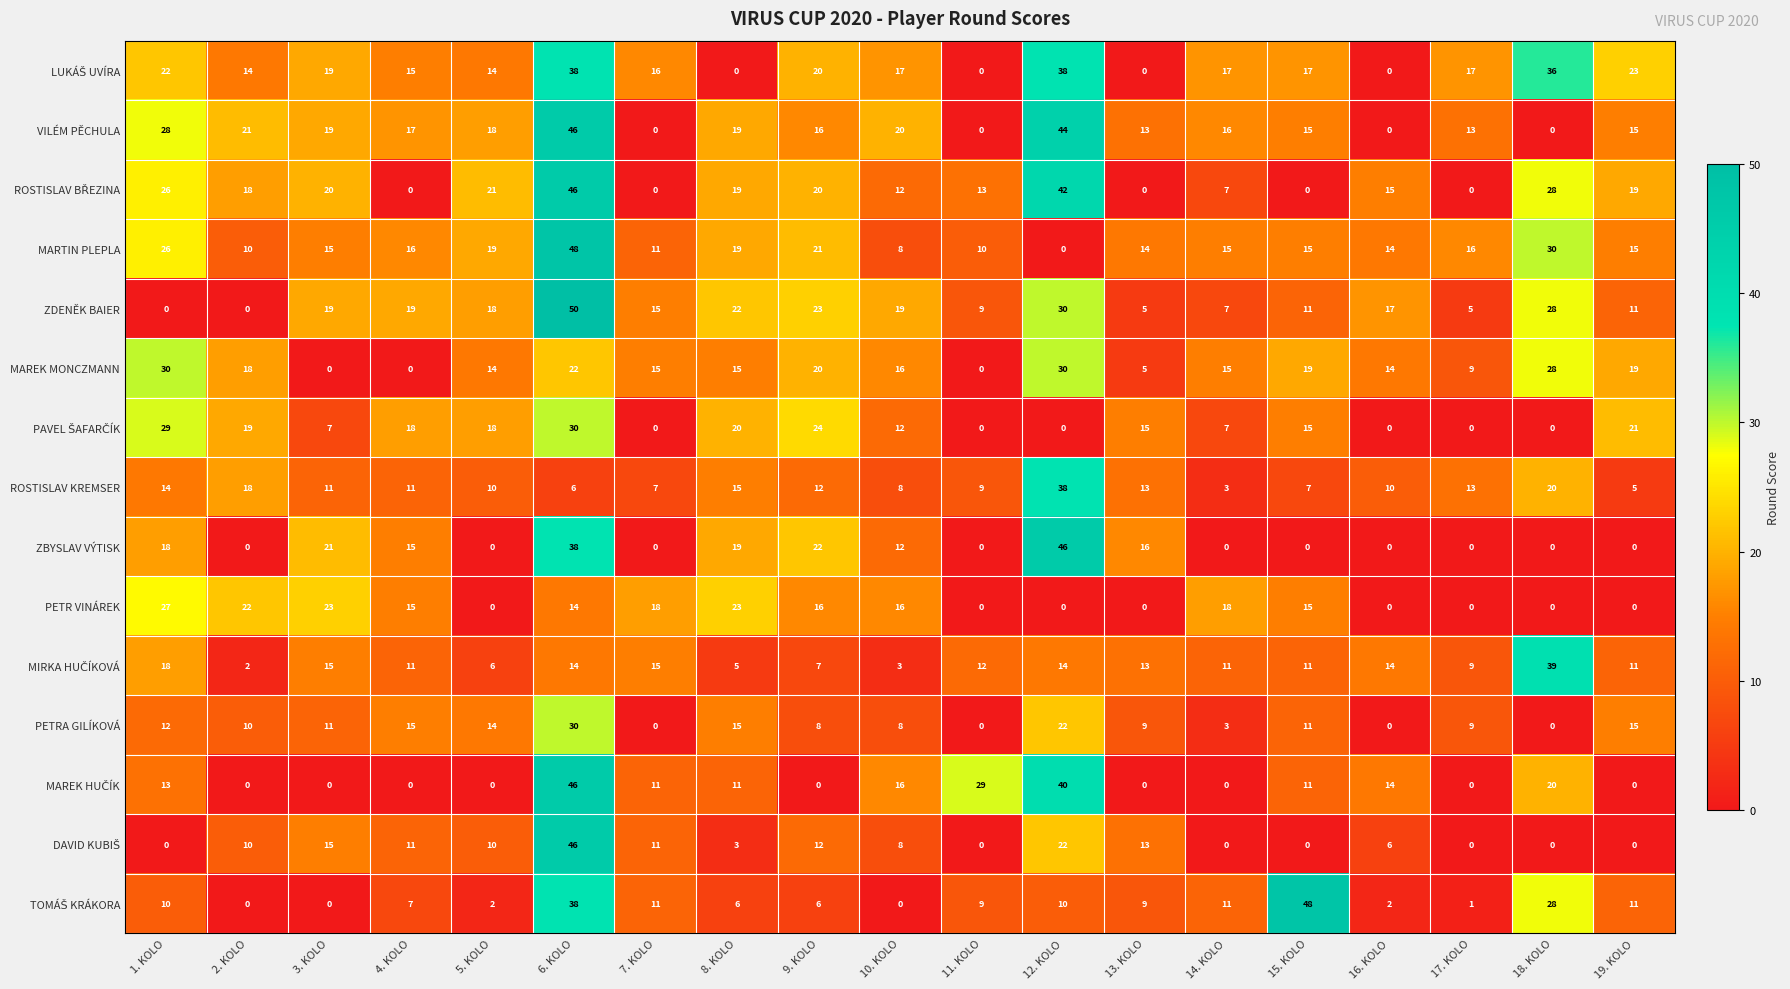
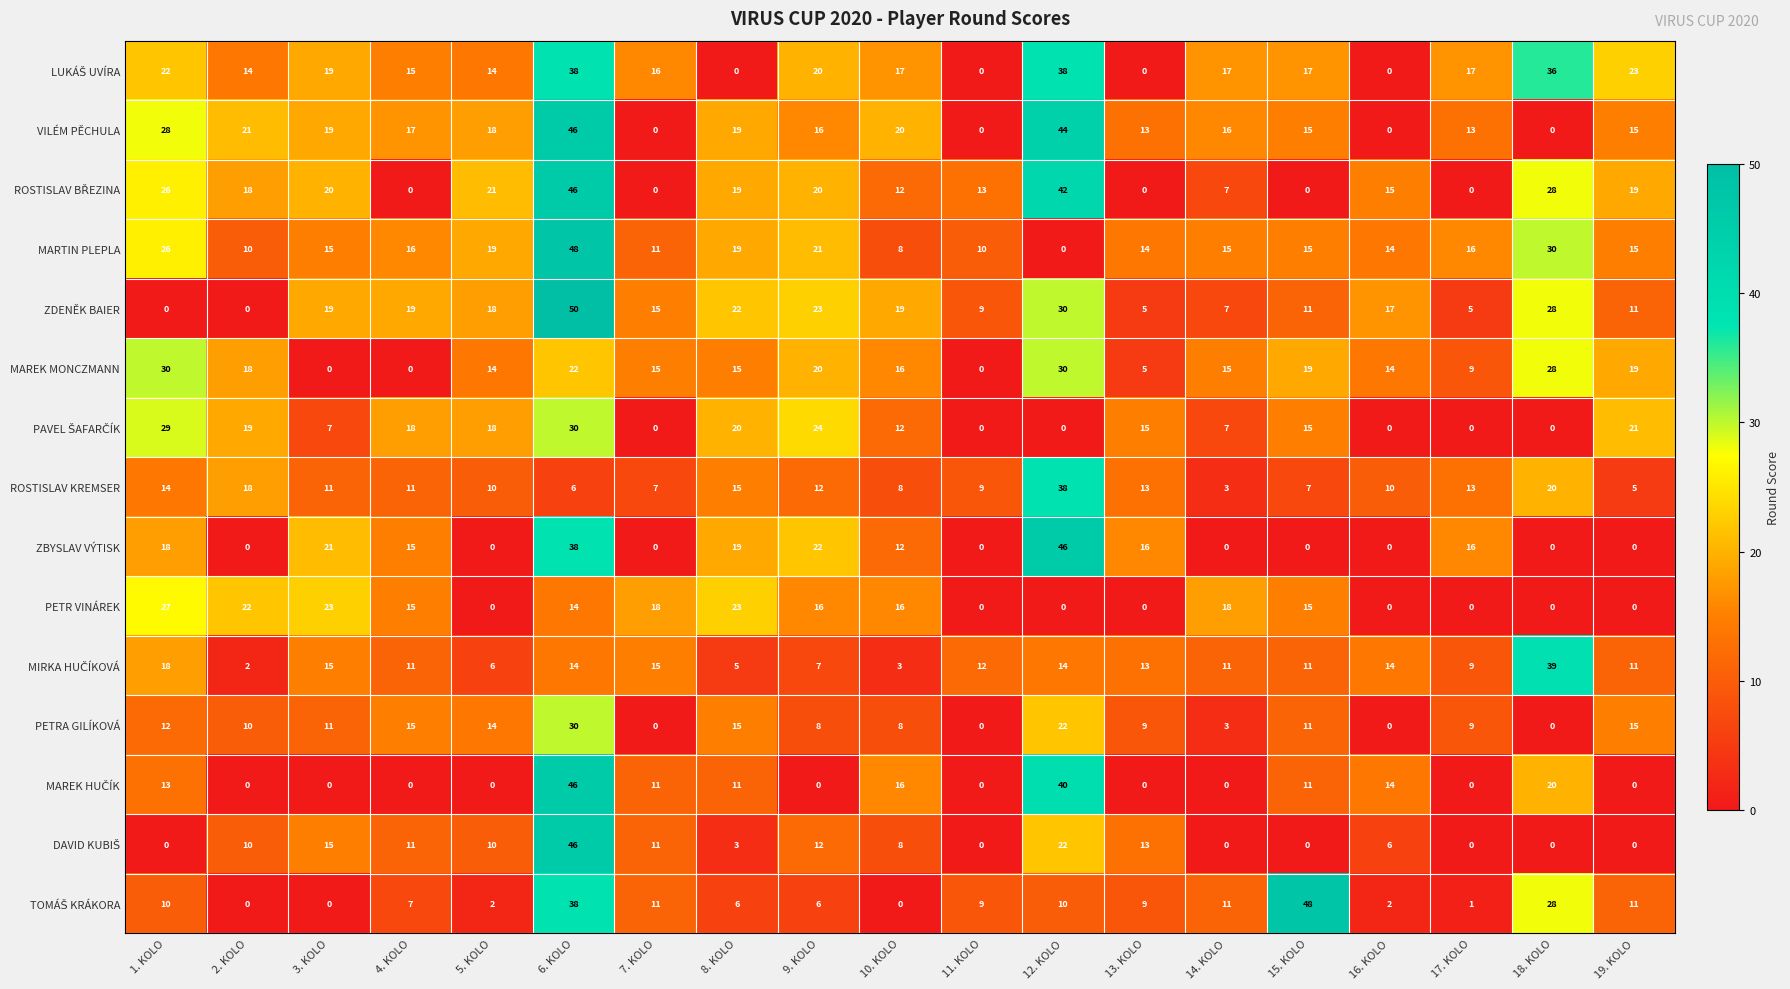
  {
    "ZBYSLAV VÝTISK": {
      "1. KOLO": 18,
      "2. KOLO": 0,
      "3. KOLO": 21,
      "4. KOLO": 15,
      "5. KOLO": 0,
      "6. KOLO": 38,
      "7. KOLO": 0,
      "8. KOLO": 19,
      "9. KOLO": 22,
      "10. KOLO": 12,
      "11. KOLO": 0,
      "12. KOLO": 46,
      "13. KOLO": 16,
      "14. KOLO": 0,
      "15. KOLO": 0,
      "16. KOLO": 0,
-     "17. KOLO": 0,
+     "17. KOLO": 16,
      "18. KOLO": 0,
      "19. KOLO": 0
    },
    "MAREK HUČÍK": {
      "1. KOLO": 13,
      "2. KOLO": 0,
      "3. KOLO": 0,
      "4. KOLO": 0,
      "5. KOLO": 0,
      "6. KOLO": 46,
      "7. KOLO": 11,
      "8. KOLO": 11,
      "9. KOLO": 0,
      "10. KOLO": 16,
-     "11. KOLO": 29,
+     "11. KOLO": 0,
      "12. KOLO": 40,
      "13. KOLO": 0,
      "14. KOLO": 0,
      "15. KOLO": 11,
      "16. KOLO": 14,
      "17. KOLO": 0,
      "18. KOLO": 20,
      "19. KOLO": 0
    }
  }
